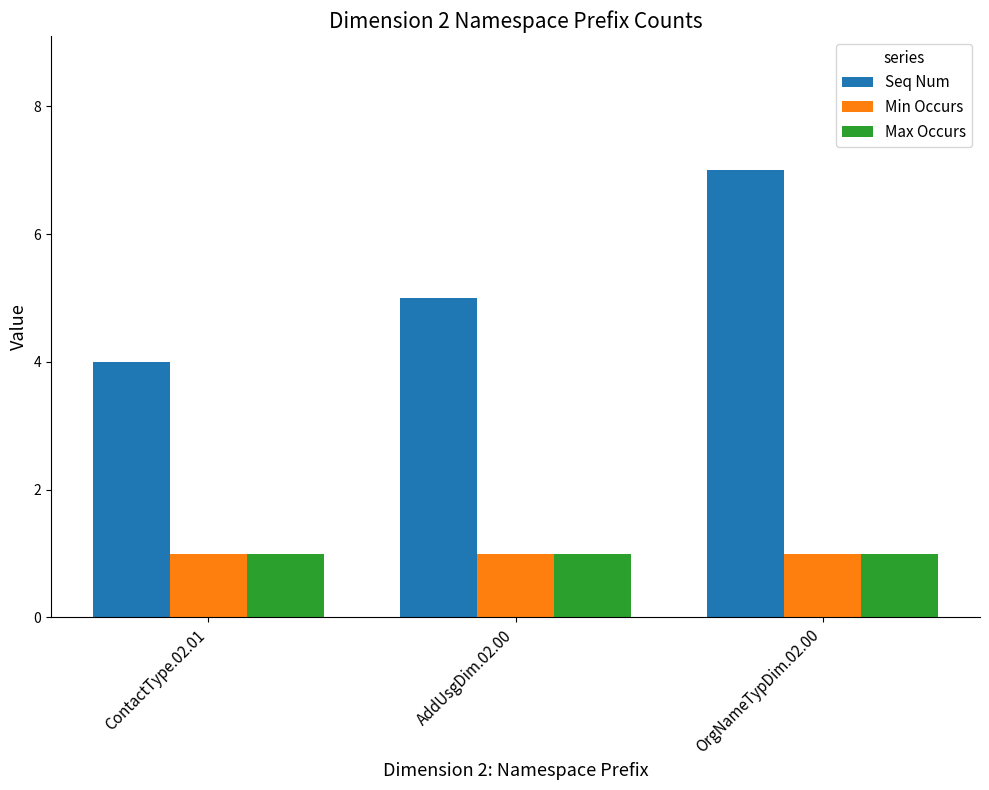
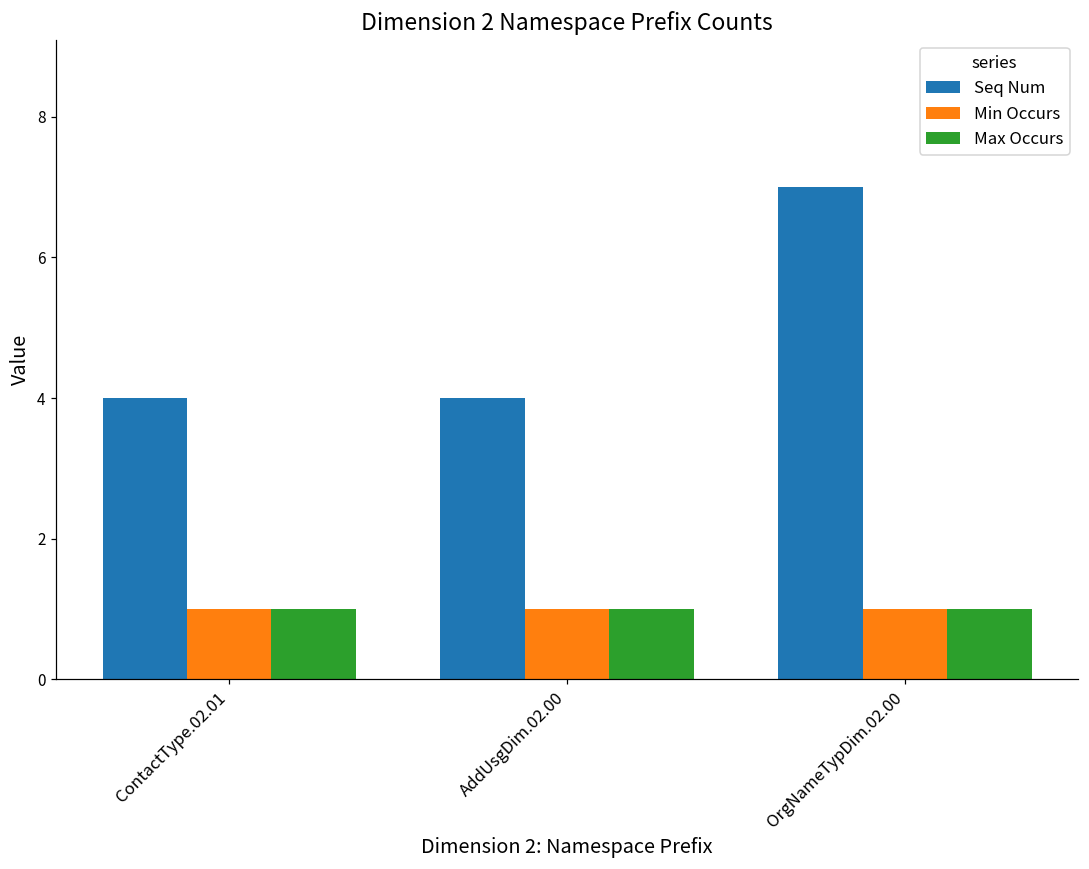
  {
    "Seq Num": {
      "ContactType.02.01": 4,
-     "AddUsgDim.02.00": 5,
+     "AddUsgDim.02.00": 4,
      "OrgNameTypDim.02.00": 7
    },
    "Min Occurs": {
      "ContactType.02.01": 1,
      "AddUsgDim.02.00": 1,
      "OrgNameTypDim.02.00": 1
    },
    "Max Occurs": {
      "ContactType.02.01": 1,
      "AddUsgDim.02.00": 1,
      "OrgNameTypDim.02.00": 1
    }
  }
